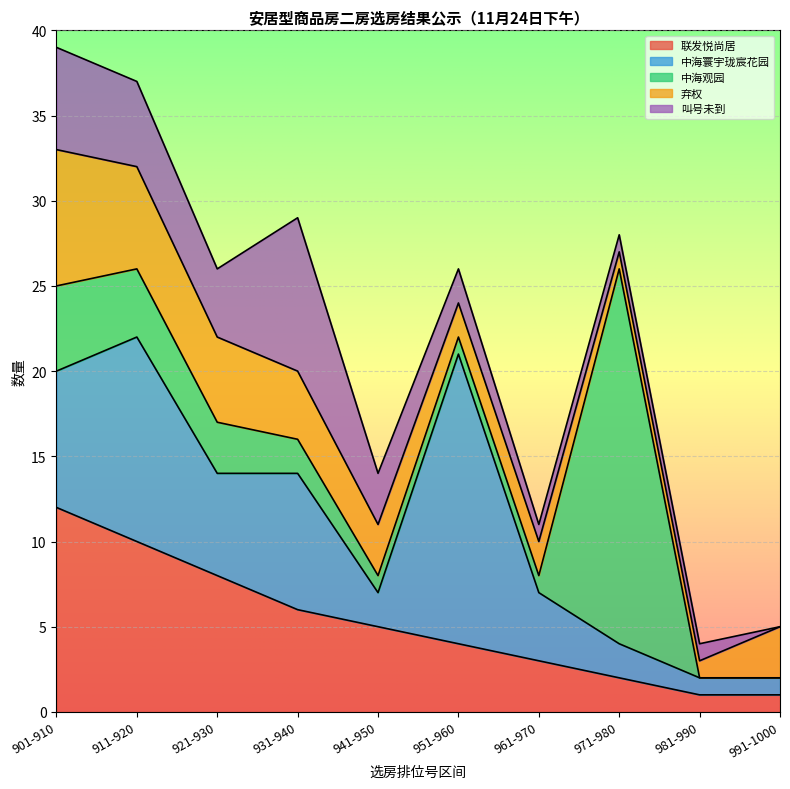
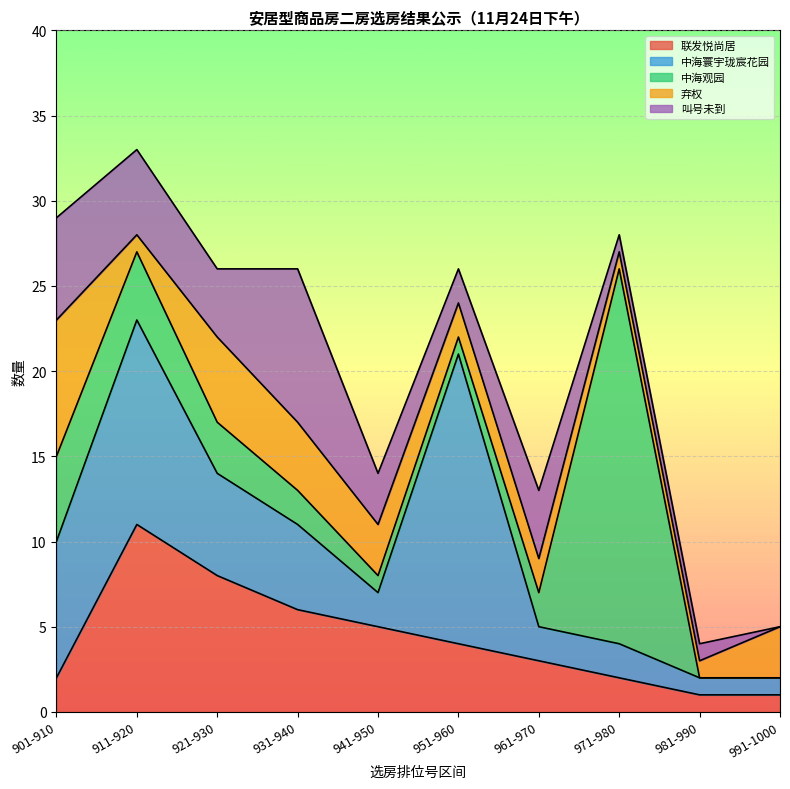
  {
    "联发悦尚居": {
-     "901-910": 12,
-     "911-920": 10,
+     "901-910": 2,
+     "911-920": 11,
      "921-930": 8,
      "931-940": 6,
      "941-950": 5,
      "951-960": 4,
      "961-970": 3,
      "971-980": 2,
      "981-990": 1,
      "991-1000": 1
    },
    "中海寰宇珑宸花园": {
      "901-910": 8,
      "911-920": 12,
      "921-930": 6,
-     "931-940": 8,
+     "931-940": 5,
      "941-950": 2,
      "951-960": 17,
-     "961-970": 4,
+     "961-970": 2,
      "971-980": 2
    },
    "中海观园": {
      "901-910": 5,
      "911-920": 4,
      "921-930": 3,
      "931-940": 2,
      "941-950": 1,
      "951-960": 1,
-     "961-970": 1,
+     "961-970": 2,
      "971-980": 22
    },
    "弃权": {
      "901-910": 8,
-     "911-920": 6,
+     "911-920": 1,
      "921-930": 5,
      "931-940": 4,
      "941-950": 3,
      "951-960": 2,
      "961-970": 2,
      "971-980": 1,
      "981-990": 1
    },
    "叫号未到": {
      "901-910": 6,
      "911-920": 5,
      "921-930": 4,
      "931-940": 9,
      "941-950": 3,
      "951-960": 2,
-     "961-970": 1,
+     "961-970": 4,
      "971-980": 1,
      "981-990": 1
    }
  }
